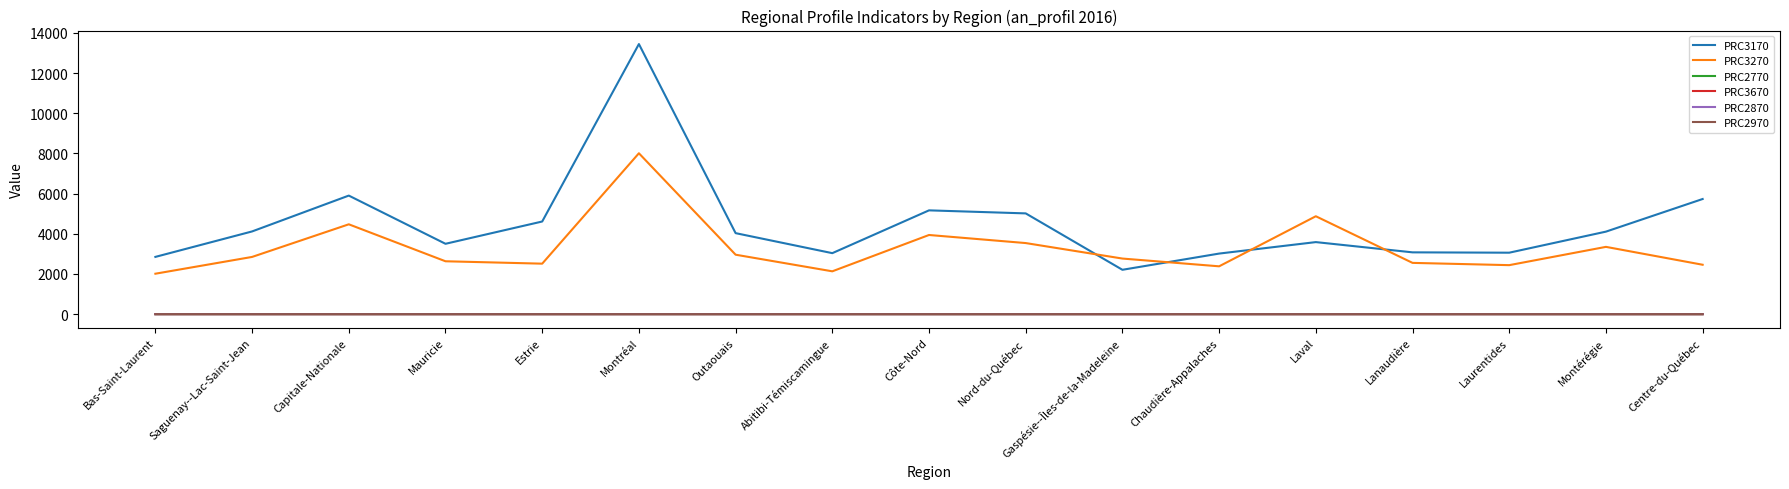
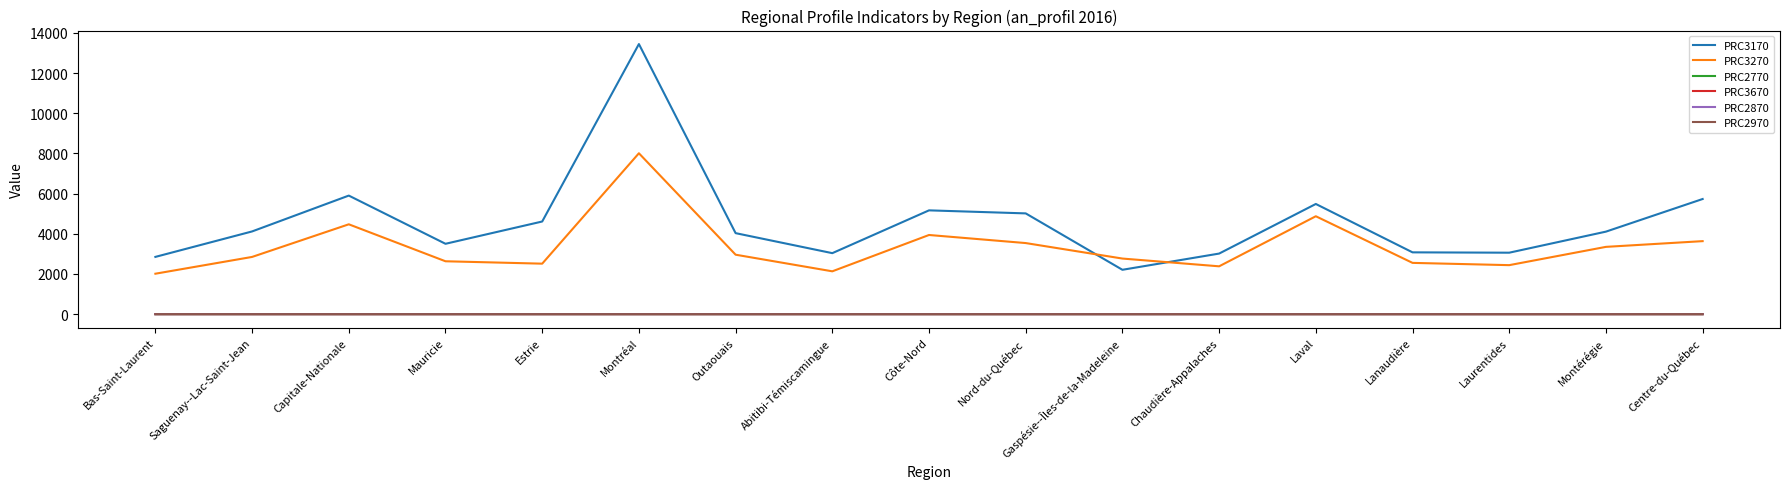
  {
    "PRC3170": {
      "Bas-Saint-Laurent": 2900,
      "Saguenay--Lac-Saint-Jean": 4100,
      "Capitale-Nationale": 5900,
      "Mauricie": 3500,
      "Estrie": 4600,
      "Montréal": 13400,
      "Outaouais": 4000,
      "Abitibi-Témiscamingue": 3000,
      "Côte-Nord": 5200,
      "Nord-du-Québec": 5000,
      "Gaspésie--Îles-de-la-Madeleine": 2200,
      "Chaudière-Appalaches": 3000,
-     "Laval": 3600,
+     "Laval": 5500,
      "Lanaudière": 3100,
      "Laurentides": 3100,
      "Montérégie": 4100,
      "Centre-du-Québec": 5700
    },
    "PRC3270": {
      "Bas-Saint-Laurent": 2000,
      "Saguenay--Lac-Saint-Jean": 2800,
      "Capitale-Nationale": 4500,
      "Mauricie": 2600,
      "Estrie": 2500,
      "Montréal": 8000,
      "Outaouais": 3000,
      "Abitibi-Témiscamingue": 2100,
      "Côte-Nord": 3900,
      "Nord-du-Québec": 3500,
      "Gaspésie--Îles-de-la-Madeleine": 2800,
      "Chaudière-Appalaches": 2400,
      "Laval": 4900,
      "Lanaudière": 2600,
      "Laurentides": 2400,
      "Montérégie": 3300,
-     "Centre-du-Québec": 2500
+     "Centre-du-Québec": 3600
    },
    "PRC2970": {
      "Bas-Saint-Laurent": 0,
      "Saguenay--Lac-Saint-Jean": 0,
      "Capitale-Nationale": 0,
      "Mauricie": 0,
      "Estrie": 0,
      "Montréal": 0,
      "Outaouais": 0,
      "Abitibi-Témiscamingue": 0,
      "Côte-Nord": 0,
      "Nord-du-Québec": 0,
      "Gaspésie--Îles-de-la-Madeleine": 0,
      "Chaudière-Appalaches": 0,
      "Laval": 0,
      "Lanaudière": 0,
      "Laurentides": 0,
      "Montérégie": 0,
      "Centre-du-Québec": 0
    }
  }
